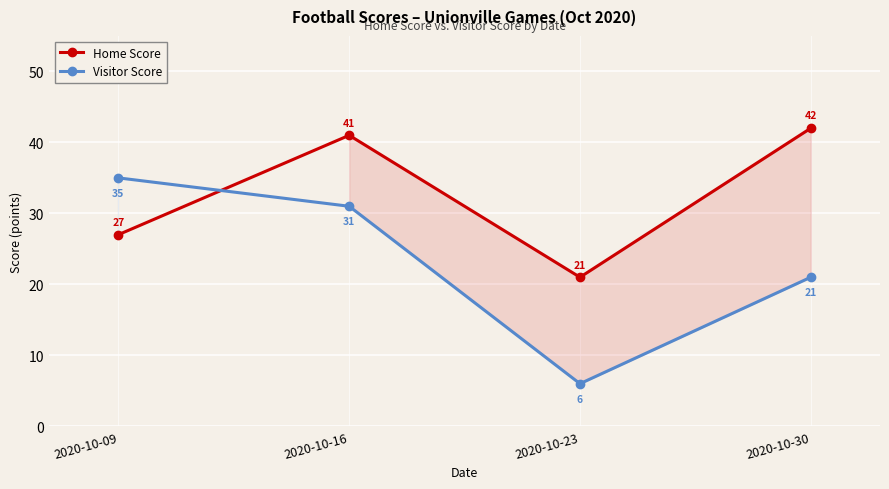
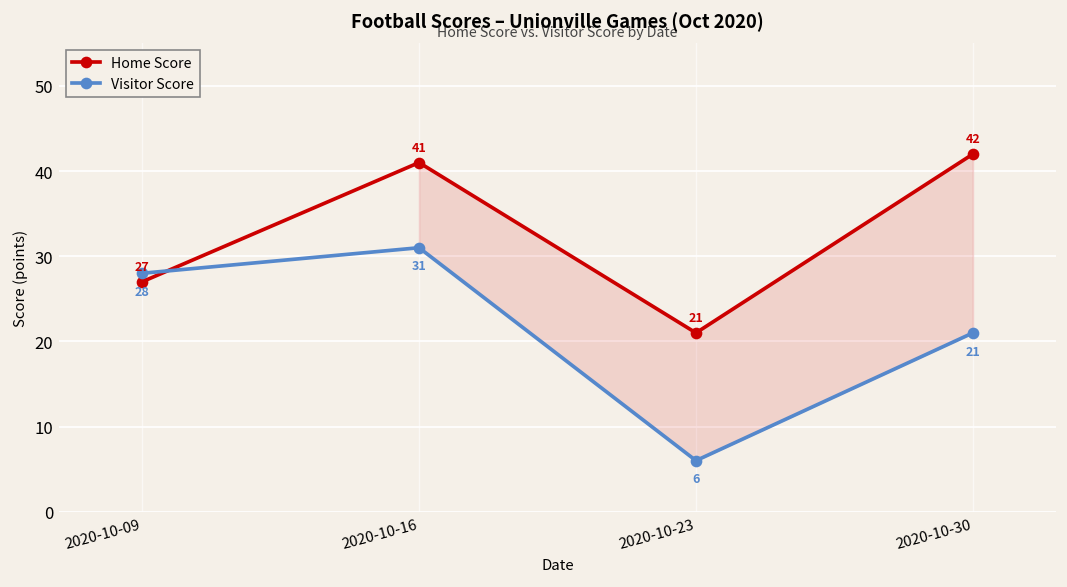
  {
    "Visitor Score": {
-     "2020-10-09": 35,
+     "2020-10-09": 28,
      "2020-10-16": 31,
      "2020-10-23": 6,
      "2020-10-30": 21
    }
  }
